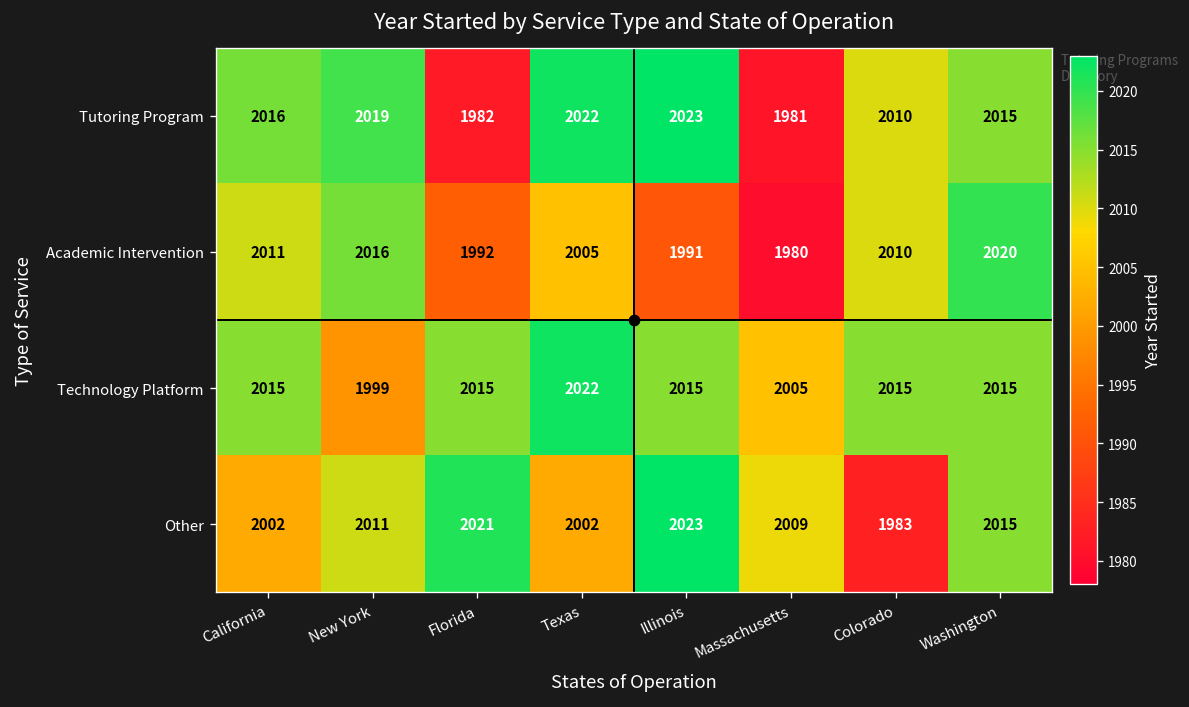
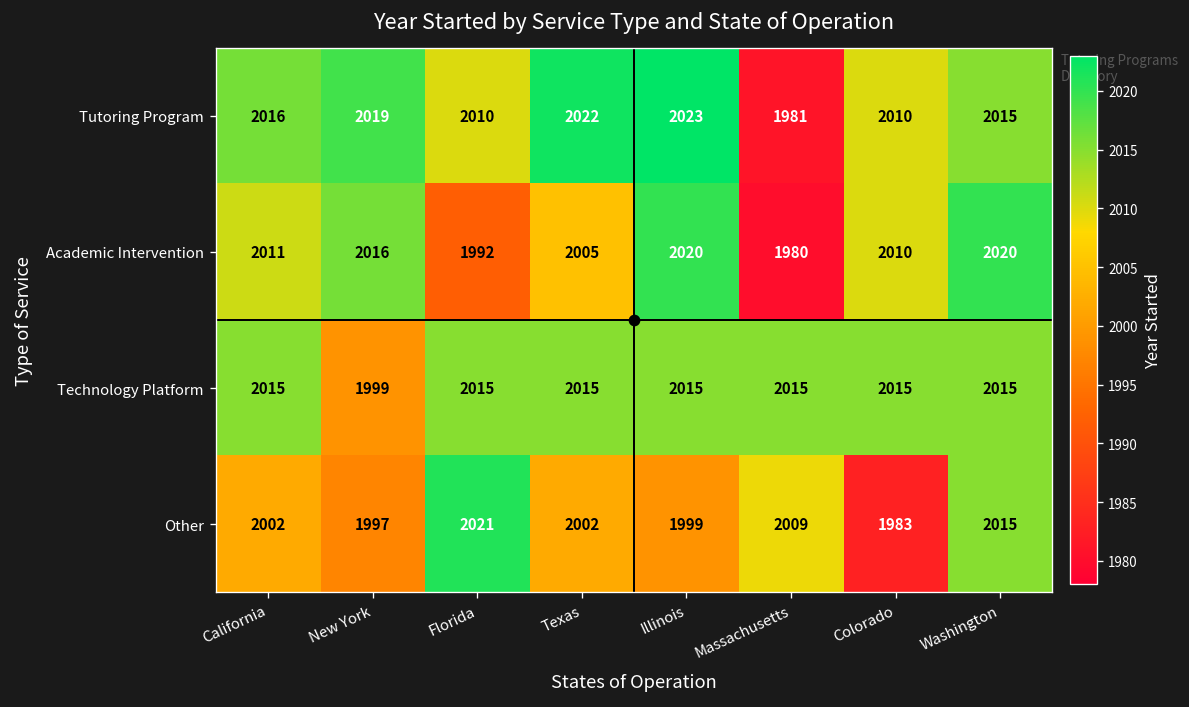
  {
    "Tutoring Program": {
      "California": 2016,
      "New York": 2019,
-     "Florida": 1982,
+     "Florida": 2010,
      "Texas": 2022,
      "Illinois": 2023,
      "Massachusetts": 1981,
      "Colorado": 2010,
      "Washington": 2015
    },
    "Academic Intervention": {
      "California": 2011,
      "New York": 2016,
      "Florida": 1992,
      "Texas": 2005,
-     "Illinois": 1991,
+     "Illinois": 2020,
      "Massachusetts": 1980,
      "Colorado": 2010,
      "Washington": 2020
    },
    "Technology Platform": {
      "California": 2015,
      "New York": 1999,
      "Florida": 2015,
-     "Texas": 2022,
+     "Texas": 2015,
      "Illinois": 2015,
-     "Massachusetts": 2005,
+     "Massachusetts": 2015,
      "Colorado": 2015,
      "Washington": 2015
    },
    "Other": {
      "California": 2002,
-     "New York": 2011,
+     "New York": 1997,
      "Florida": 2021,
      "Texas": 2002,
-     "Illinois": 2023,
+     "Illinois": 1999,
      "Massachusetts": 2009,
      "Colorado": 1983,
      "Washington": 2015
    }
  }
